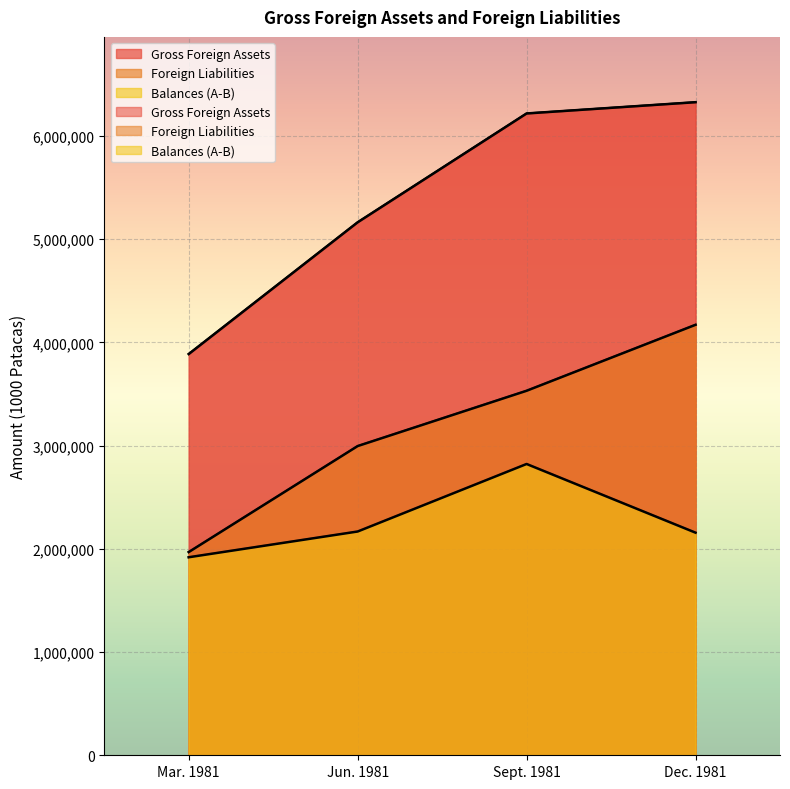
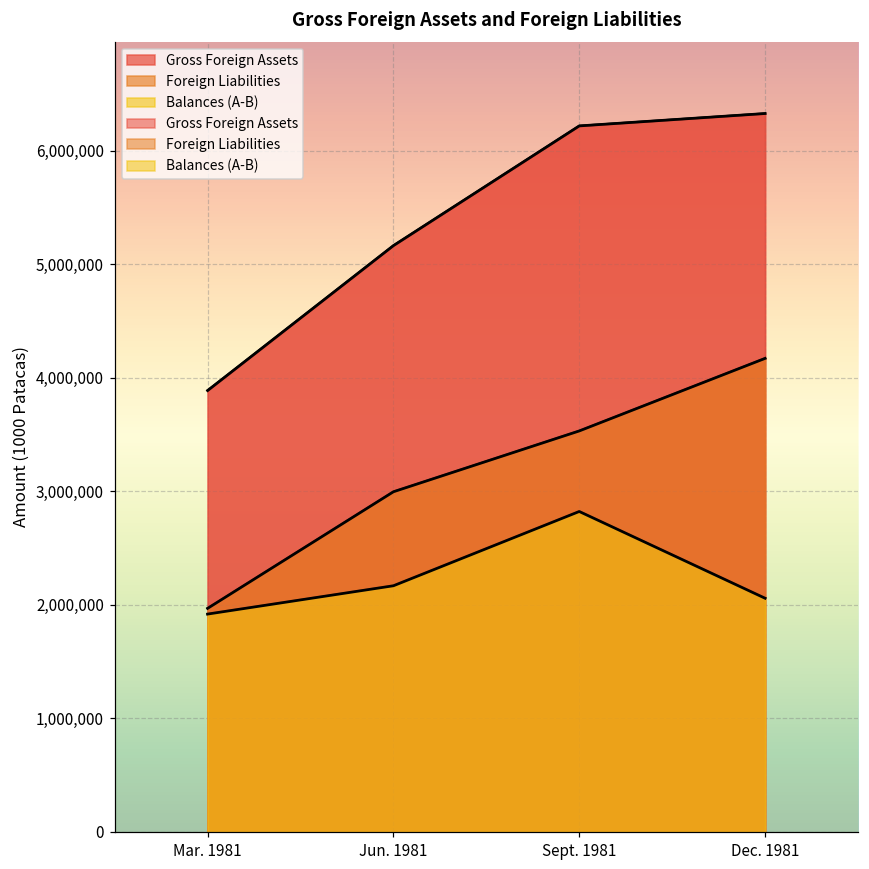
  {
    "Balances (A-B)": {
      "Mar. 1981": "1,920,000",
      "Jun. 1981": "2,170,000",
      "Sept. 1981": "2,820,000",
-     "Dec. 1981": "2,160,000"
+     "Dec. 1981": "2,060,000"
    }
  }
